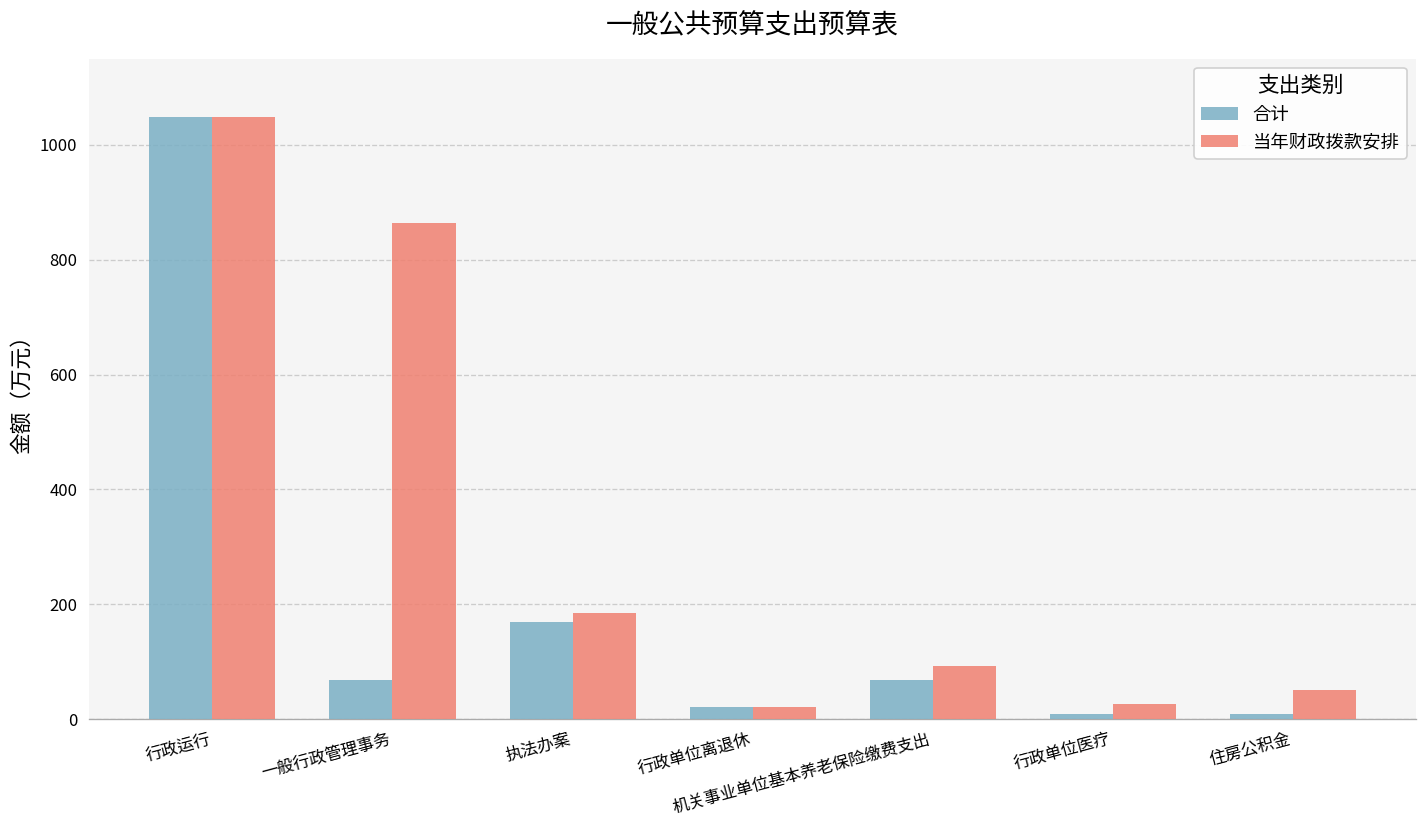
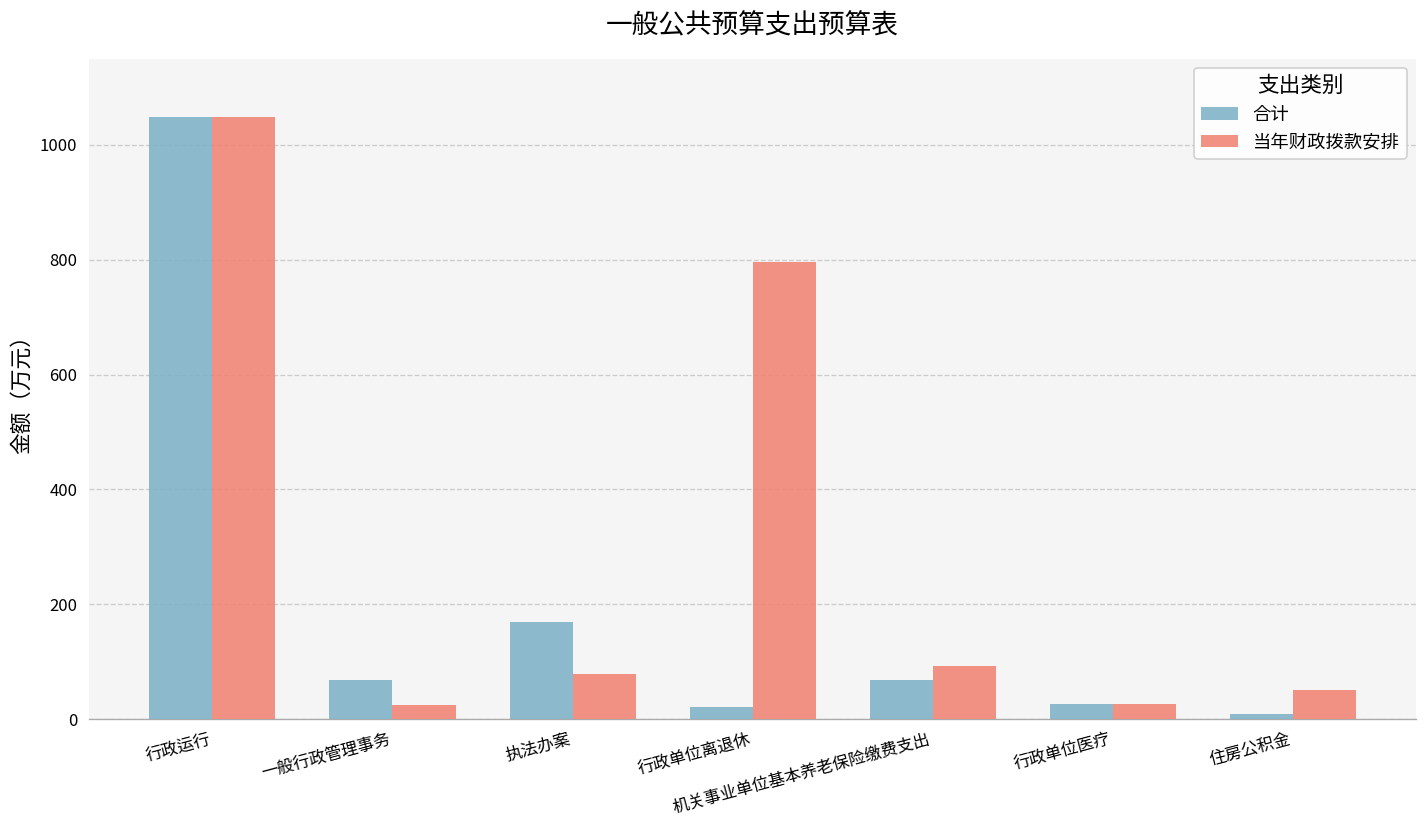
  {
    "合计": {
      "行政运行": 1050,
      "一般行政管理事务": 70,
      "执法办案": 170,
      "行政单位离退休": 20,
      "机关事业单位基本养老保险缴费支出": 70,
-     "行政单位医疗": 10,
+     "行政单位医疗": 30,
      "住房公积金": 10
    },
    "当年财政拨款安排": {
      "行政运行": 1050,
-     "一般行政管理事务": 860,
-     "执法办案": 180,
-     "行政单位离退休": 20,
+     "一般行政管理事务": 30,
+     "执法办案": 80,
+     "行政单位离退休": 800,
      "机关事业单位基本养老保险缴费支出": 90,
      "行政单位医疗": 30,
      "住房公积金": 50
    }
  }
